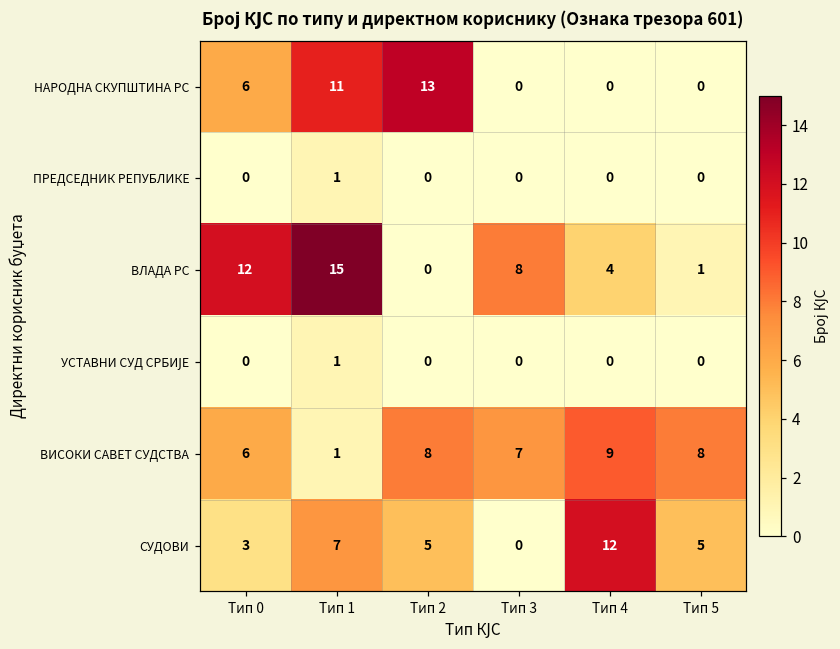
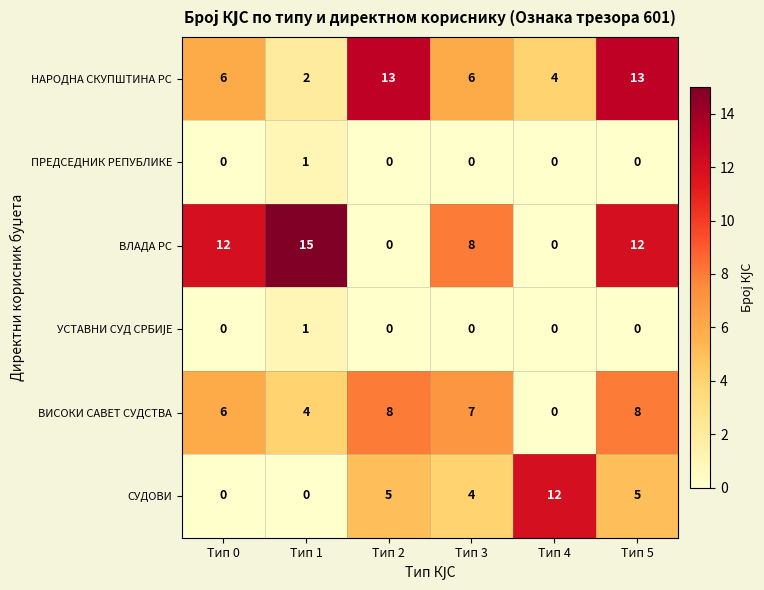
  {
    "НАРОДНА СКУПШТИНА РС": {
      "Тип 0": 6,
-     "Тип 1": 11,
+     "Тип 1": 2,
      "Тип 2": 13,
-     "Тип 3": 0,
-     "Тип 4": 0,
-     "Тип 5": 0
+     "Тип 3": 6,
+     "Тип 4": 4,
+     "Тип 5": 13
    },
    "ПРЕДСЕДНИК РЕПУБЛИКЕ": {
      "Тип 0": 0,
      "Тип 1": 1,
      "Тип 2": 0,
      "Тип 3": 0,
      "Тип 4": 0,
      "Тип 5": 0
    },
    "ВЛАДА РС": {
      "Тип 0": 12,
      "Тип 1": 15,
      "Тип 2": 0,
      "Тип 3": 8,
-     "Тип 4": 4,
-     "Тип 5": 1
+     "Тип 4": 0,
+     "Тип 5": 12
    },
    "УСТАВНИ СУД СРБИЈЕ": {
      "Тип 0": 0,
      "Тип 1": 1,
      "Тип 2": 0,
      "Тип 3": 0,
      "Тип 4": 0,
      "Тип 5": 0
    },
    "ВИСОКИ САВЕТ СУДСТВА": {
      "Тип 0": 6,
-     "Тип 1": 1,
+     "Тип 1": 4,
      "Тип 2": 8,
      "Тип 3": 7,
-     "Тип 4": 9,
+     "Тип 4": 0,
      "Тип 5": 8
    },
    "СУДОВИ": {
-     "Тип 0": 3,
-     "Тип 1": 7,
+     "Тип 0": 0,
+     "Тип 1": 0,
      "Тип 2": 5,
-     "Тип 3": 0,
+     "Тип 3": 4,
      "Тип 4": 12,
      "Тип 5": 5
    }
  }
